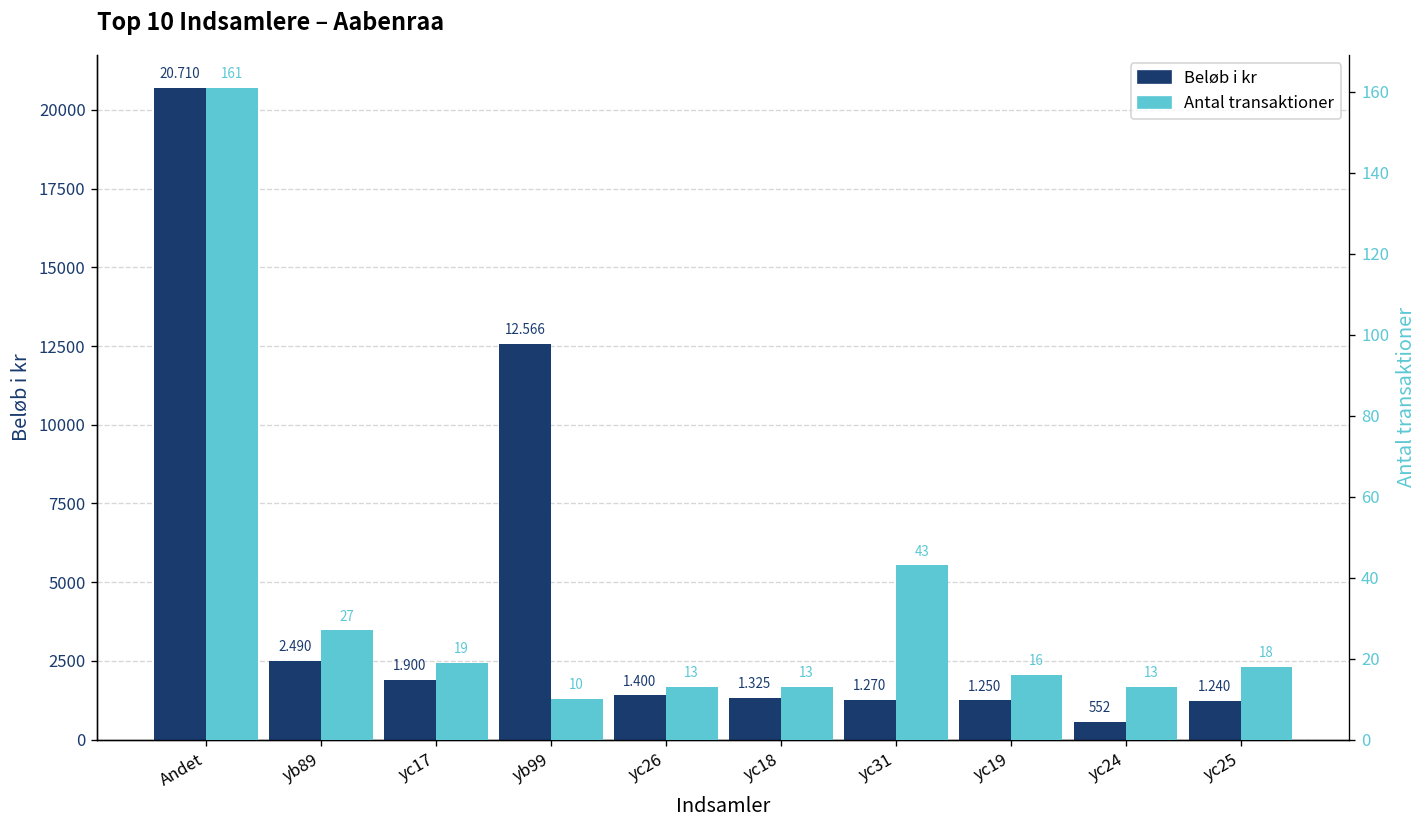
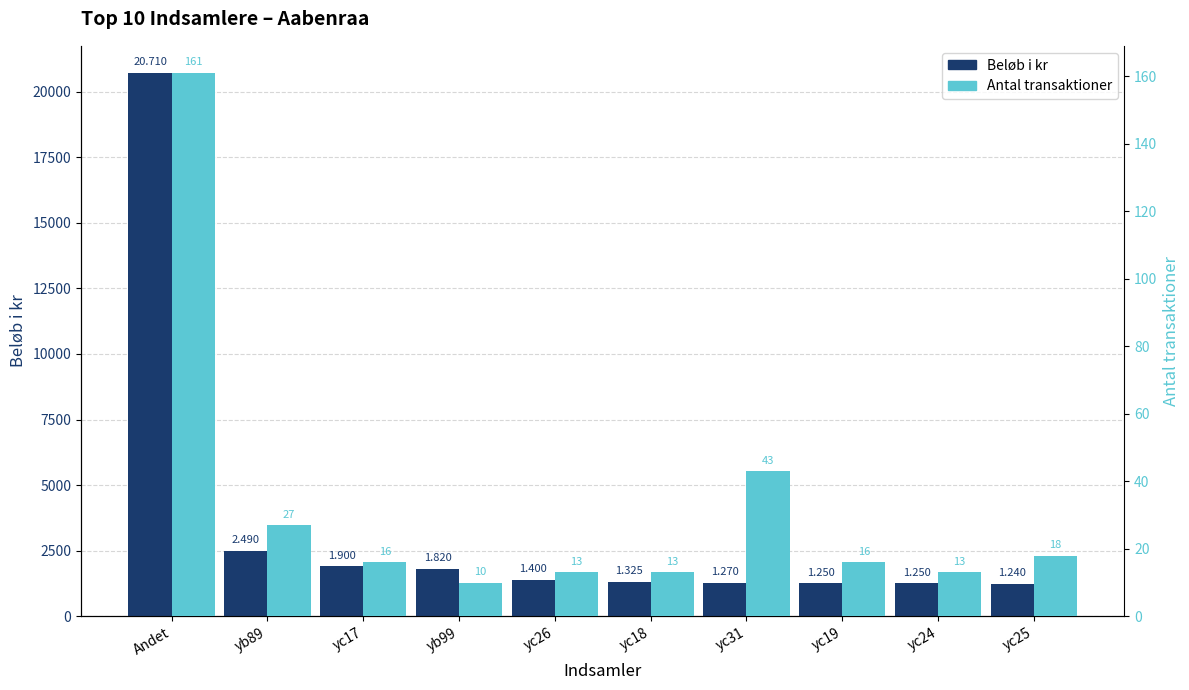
  {
    "Beløb i kr": {
-     "yb99": 12.566,
-     "yc24": 552
+     "yb99": 1.820,
+     "yc24": 1.250
    },
    "Antal transaktioner": {
      "Andet": 161,
      "yb89": 27,
-     "yc17": 19,
+     "yc17": 16,
      "yb99": 10,
      "yc26": 13,
      "yc18": 13,
      "yc31": 43,
      "yc19": 16,
      "yc24": 13,
      "yc25": 18
    }
  }
